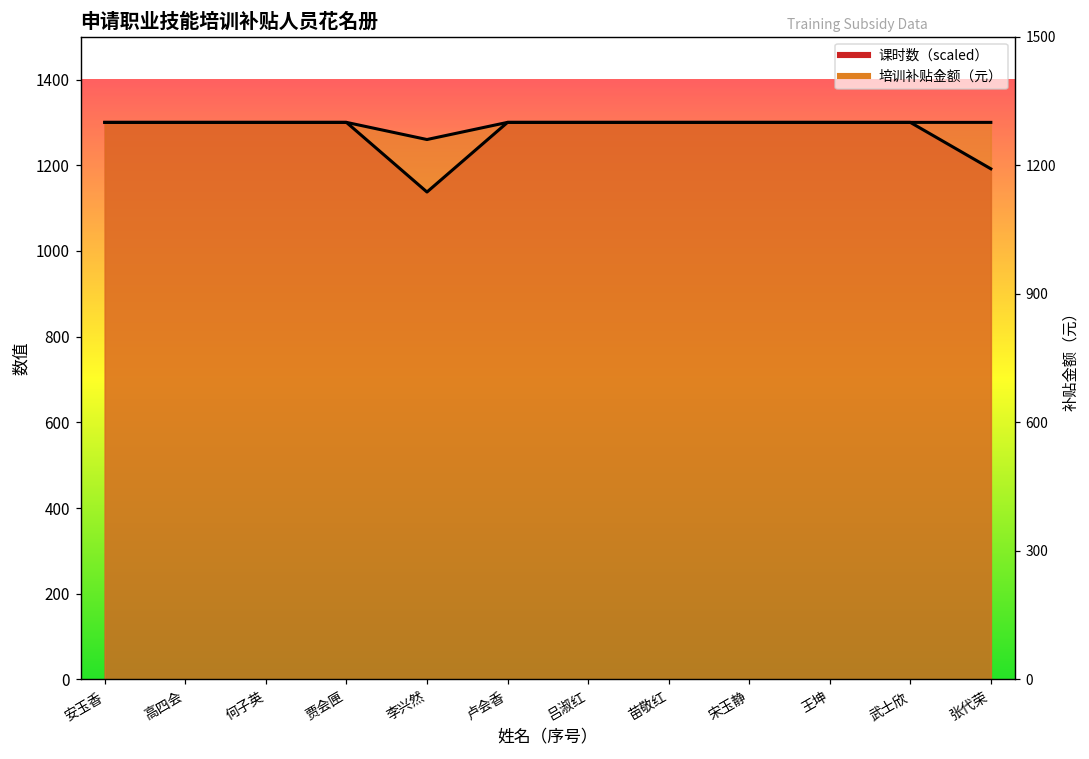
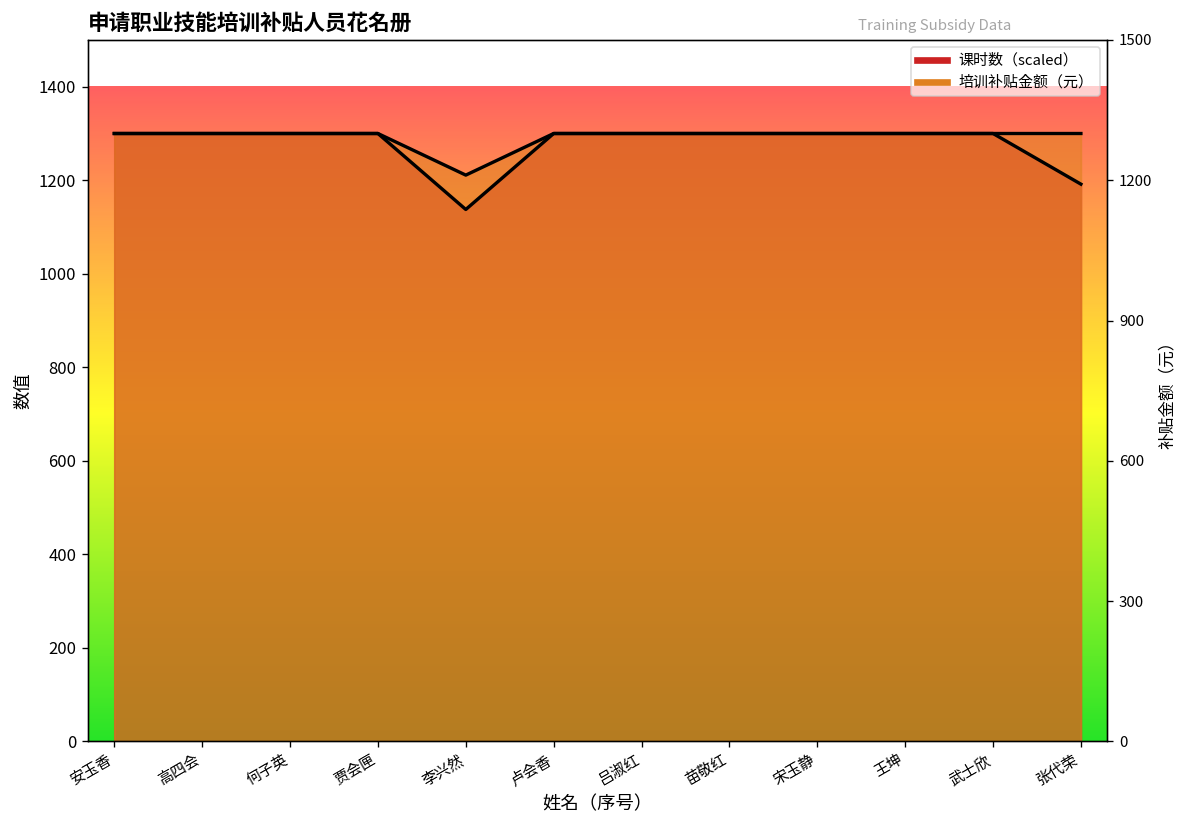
  {
    "培训补贴金额（元）": {
-     "李兴然": 1260,
+     "李兴然": 1210,
      "张代荣": 1300
    }
  }
